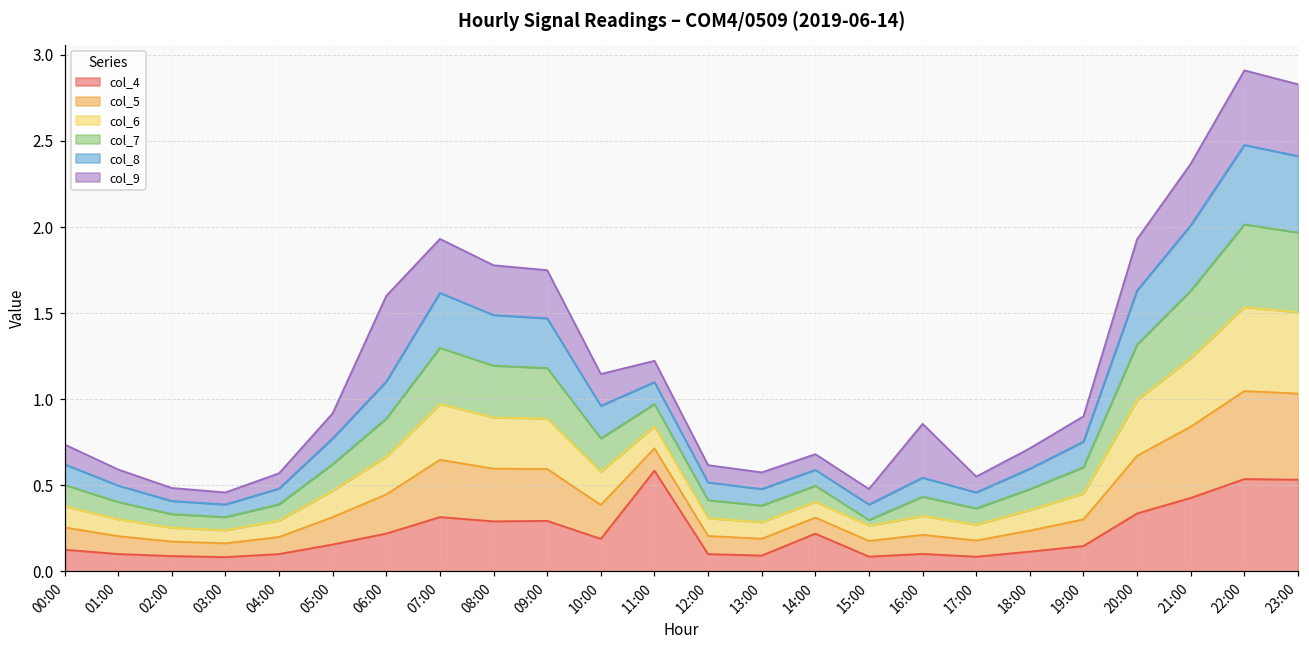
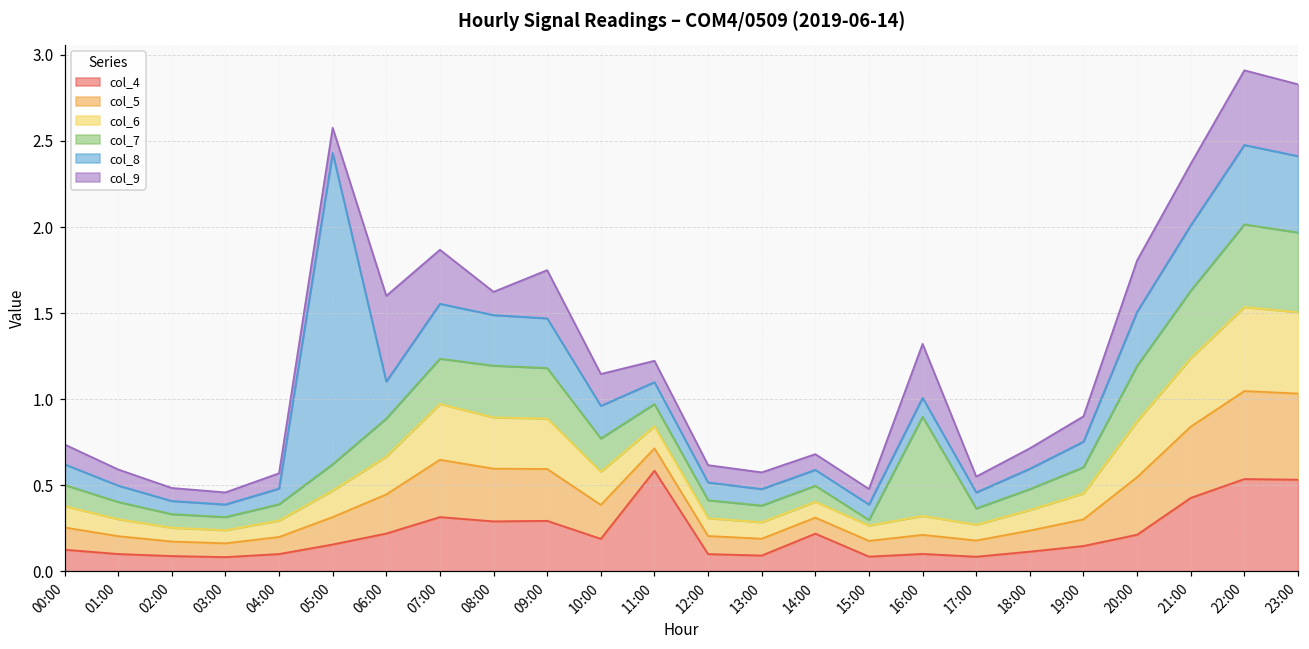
  {
    "col_4": {
      "00:00": 0.13,
      "01:00": 0.10,
      "02:00": 0.09,
      "03:00": 0.08,
      "04:00": 0.10,
      "05:00": 0.16,
      "06:00": 0.22,
      "07:00": 0.31,
      "08:00": 0.29,
      "09:00": 0.29,
      "10:00": 0.19,
      "11:00": 0.58,
      "12:00": 0.10,
      "13:00": 0.09,
      "14:00": 0.22,
      "15:00": 0.09,
      "16:00": 0.10,
      "17:00": 0.08,
      "18:00": 0.11,
      "19:00": 0.15,
-     "20:00": 0.34,
+     "20:00": 0.21,
      "21:00": 0.43,
      "22:00": 0.54,
      "23:00": 0.53
    },
    "col_7": {
      "00:00": 0.12,
      "01:00": 0.10,
      "02:00": 0.08,
      "03:00": 0.08,
      "04:00": 0.09,
      "05:00": 0.15,
      "06:00": 0.22,
-     "07:00": 0.33,
+     "07:00": 0.26,
      "08:00": 0.30,
      "09:00": 0.29,
      "10:00": 0.19,
      "11:00": 0.13,
      "12:00": 0.10,
      "13:00": 0.10,
      "14:00": 0.09,
      "15:00": 0.03,
-     "16:00": 0.11,
+     "16:00": 0.58,
      "17:00": 0.09,
      "18:00": 0.12,
      "19:00": 0.15,
      "20:00": 0.32,
      "21:00": 0.39,
      "22:00": 0.48,
      "23:00": 0.46
    },
    "col_8": {
      "00:00": 0.12,
      "01:00": 0.10,
      "02:00": 0.08,
      "03:00": 0.07,
      "04:00": 0.09,
-     "05:00": 0.15,
+     "05:00": 1.81,
      "06:00": 0.22,
      "07:00": 0.32,
      "08:00": 0.29,
      "09:00": 0.29,
      "10:00": 0.19,
      "11:00": 0.13,
      "12:00": 0.10,
      "13:00": 0.10,
      "14:00": 0.09,
      "15:00": 0.09,
      "16:00": 0.11,
      "17:00": 0.09,
      "18:00": 0.12,
      "19:00": 0.15,
      "20:00": 0.31,
      "21:00": 0.38,
      "22:00": 0.46,
      "23:00": 0.44
    },
    "col_9": {
      "00:00": 0.12,
      "01:00": 0.09,
      "02:00": 0.08,
      "03:00": 0.07,
      "04:00": 0.09,
      "05:00": 0.15,
      "06:00": 0.50,
      "07:00": 0.31,
-     "08:00": 0.29,
+     "08:00": 0.13,
      "09:00": 0.28,
      "10:00": 0.18,
      "11:00": 0.12,
      "12:00": 0.10,
      "13:00": 0.10,
      "14:00": 0.09,
      "15:00": 0.09,
      "16:00": 0.31,
      "17:00": 0.09,
      "18:00": 0.12,
      "19:00": 0.15,
      "20:00": 0.30,
      "21:00": 0.36,
      "22:00": 0.43,
      "23:00": 0.42
    }
  }
